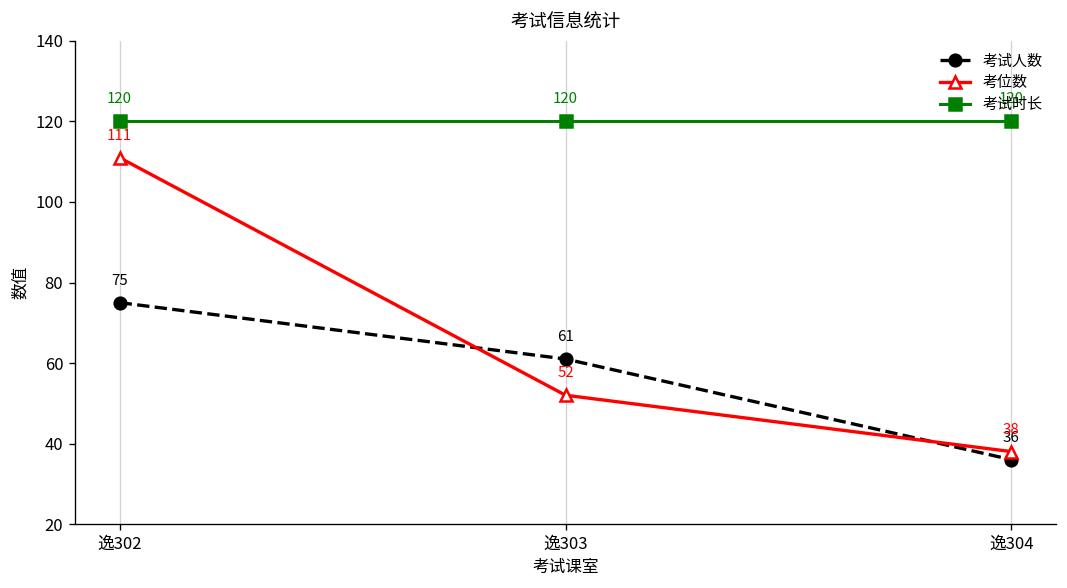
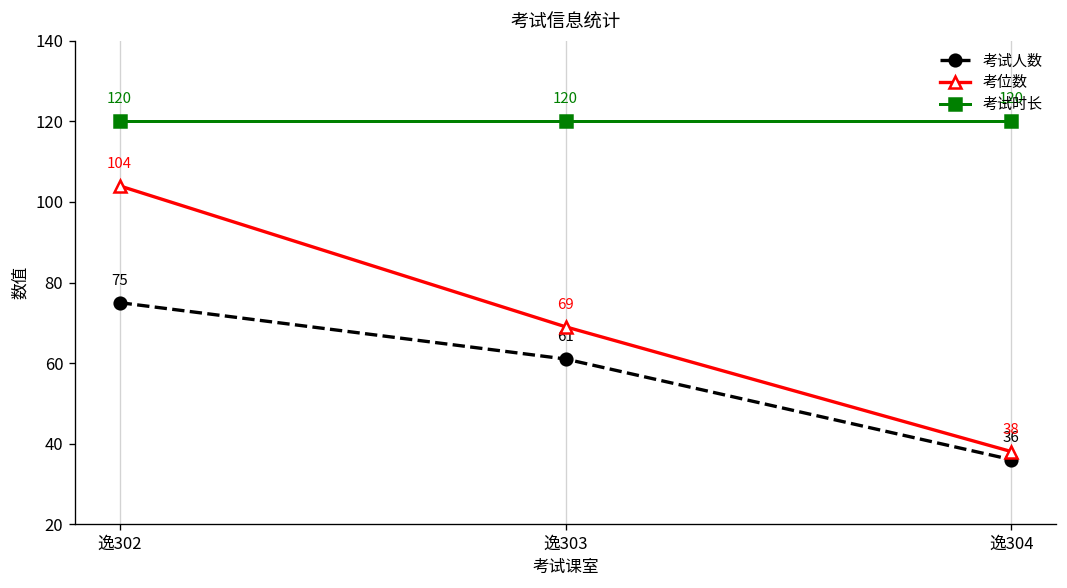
  {
    "考试人数": {
      "逸302": 75
    },
    "考位数": {
-     "逸302": 111,
-     "逸303": 52
+     "逸302": 104,
+     "逸303": 69
    },
    "考试时长": {
      "逸302": 120,
      "逸303": 120,
      "逸304": 120
    }
  }
